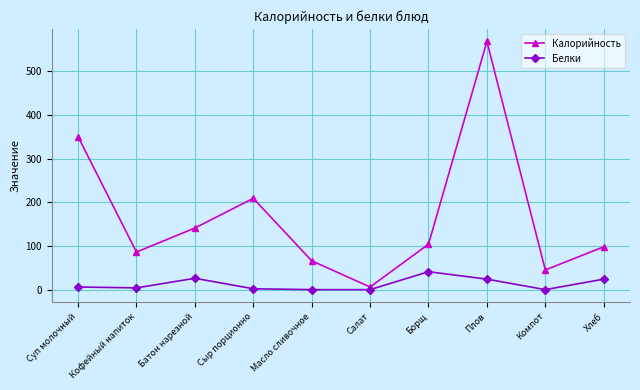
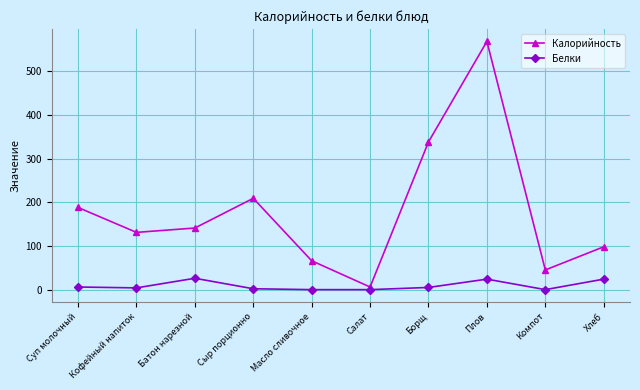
  {
    "Калорийность": {
-     "Суп молочный": 350,
-     "Кофейный напиток": 90,
+     "Суп молочный": 190,
+     "Кофейный напиток": 130,
      "Батон нарезной": 140,
      "Сыр порционно": 210,
      "Масло сливочное": 70,
      "Салат": 10,
-     "Борщ": 100,
+     "Борщ": 340,
      "Плов": 570,
      "Компот": 50,
      "Хлеб": 100
    },
    "Белки": {
      "Суп молочный": 10,
      "Кофейный напиток": 0,
      "Батон нарезной": 30,
      "Сыр порционно": 0,
      "Масло сливочное": 0,
      "Салат": 0,
-     "Борщ": 40,
+     "Борщ": 10,
      "Плов": 20,
      "Компот": 0,
      "Хлеб": 20
    }
  }
